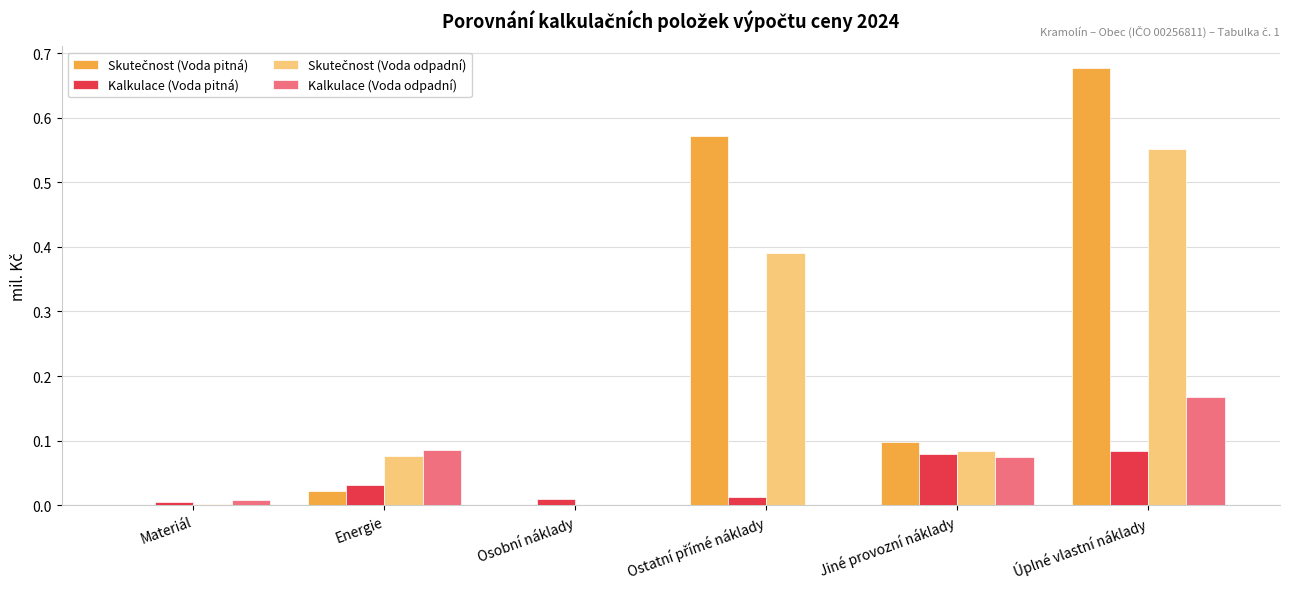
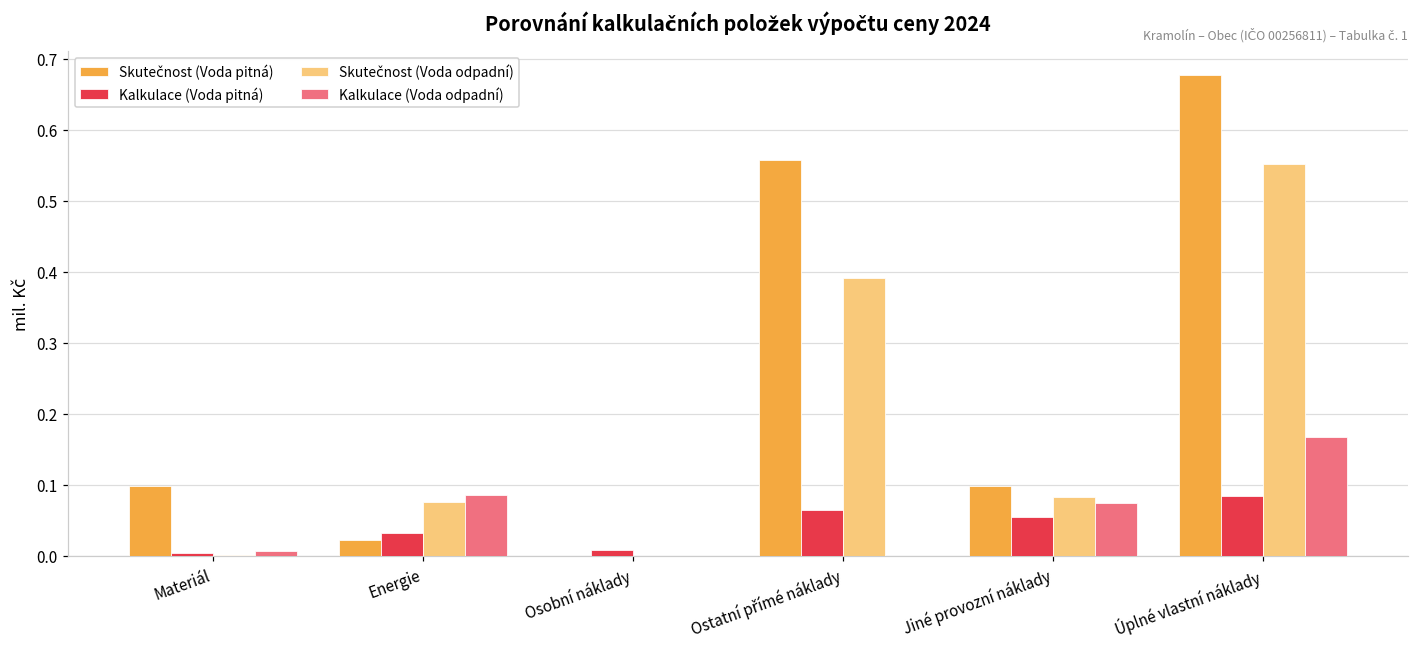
  {
    "Skutečnost (Voda pitná)": {
-     "Materiál": 0.00,
+     "Materiál": 0.10,
      "Energie": 0.02,
      "Osobní náklady": 0.00,
-     "Ostatní přímé náklady": 0.57,
+     "Ostatní přímé náklady": 0.56,
      "Jiné provozní náklady": 0.10,
      "Úplné vlastní náklady": 0.68
    },
    "Kalkulace (Voda pitná)": {
      "Materiál": 0.00,
      "Energie": 0.03,
      "Osobní náklady": 0.01,
-     "Ostatní přímé náklady": 0.01,
-     "Jiné provozní náklady": 0.08,
+     "Ostatní přímé náklady": 0.06,
+     "Jiné provozní náklady": 0.05,
      "Úplné vlastní náklady": 0.08
    },
    "Skutečnost (Voda odpadní)": {
      "Energie": 0.08,
      "Osobní náklady": 0.00,
      "Ostatní přímé náklady": 0.39,
      "Jiné provozní náklady": 0.08,
      "Úplné vlastní náklady": 0.55
    },
    "Kalkulace (Voda odpadní)": {
      "Materiál": 0.01,
      "Energie": 0.09,
      "Osobní náklady": 0.00,
      "Ostatní přímé náklady": 0.00,
      "Jiné provozní náklady": 0.08,
      "Úplné vlastní náklady": 0.17
    }
  }
